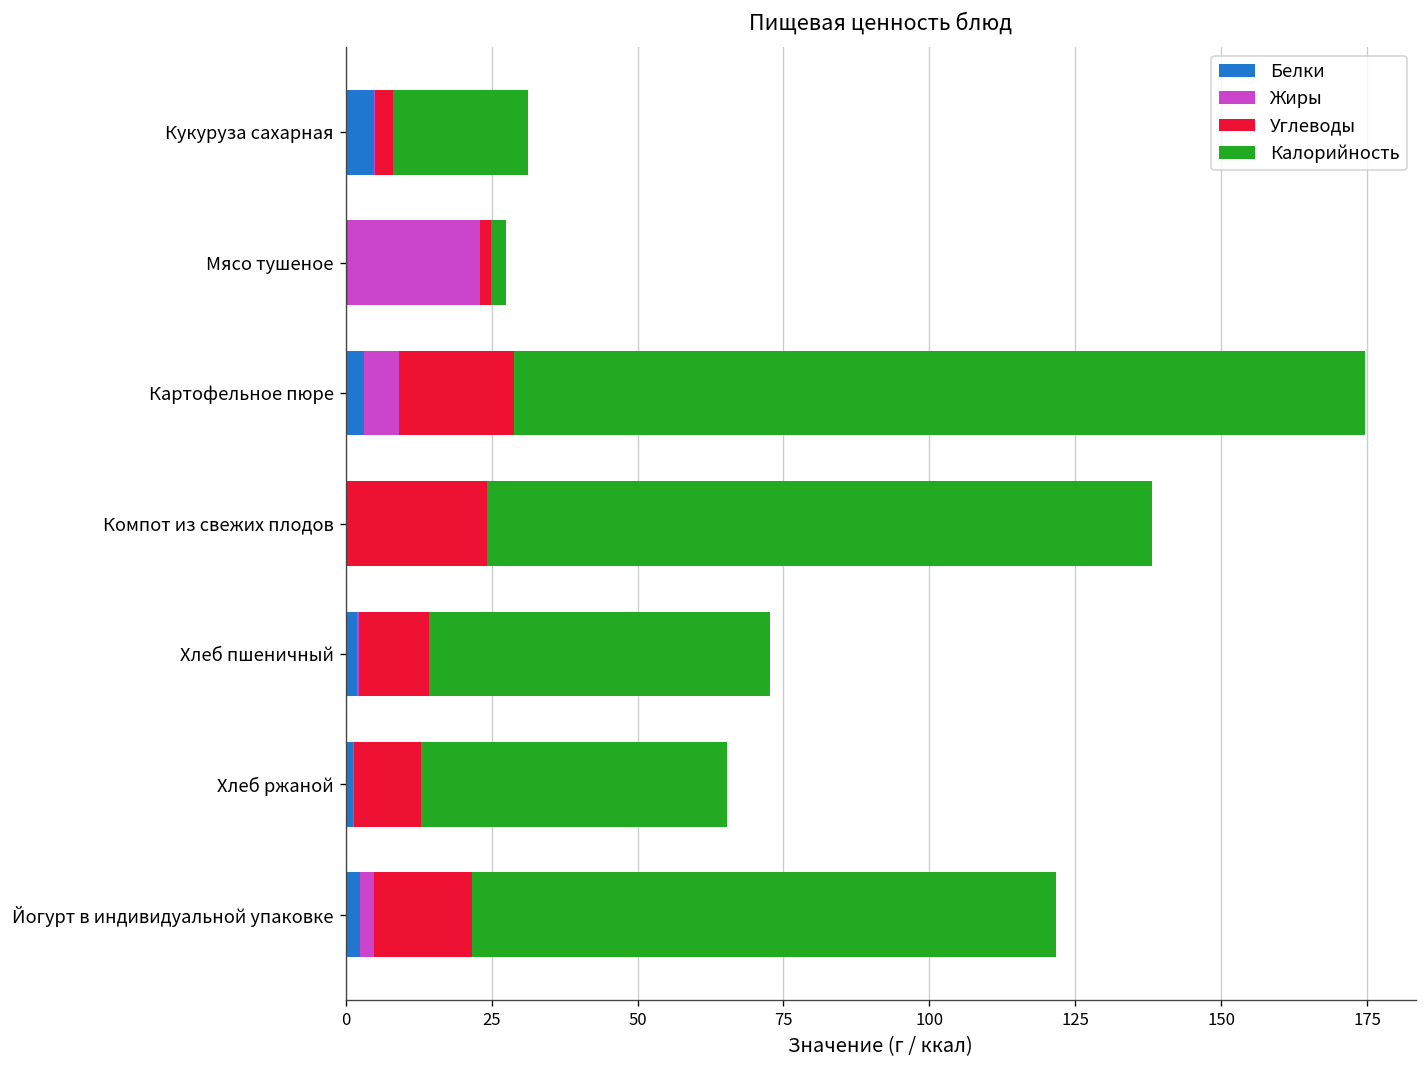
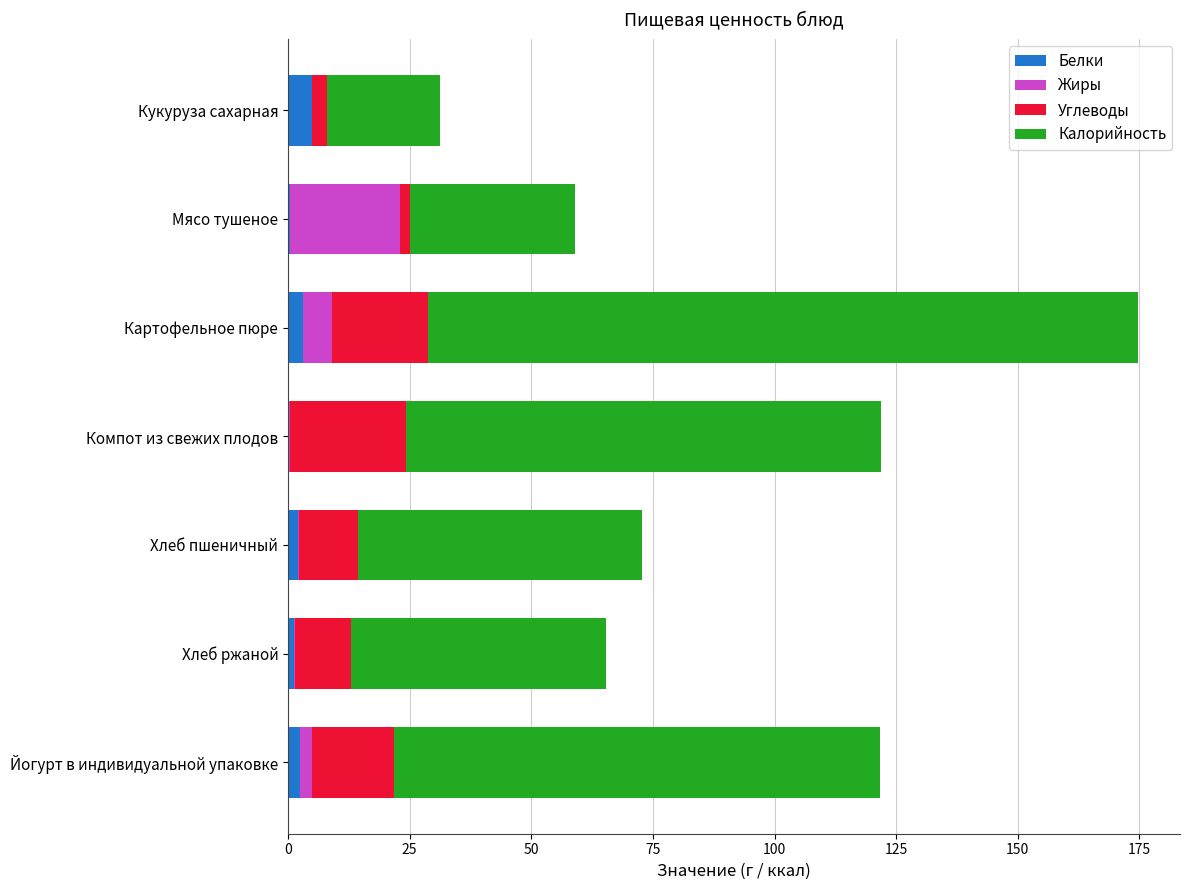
  {
    "Белки": {
      "Кукуруза сахарная": 5,
      "Картофельное пюре": 3,
      "Хлеб пшеничный": 2,
      "Хлеб ржаной": 1,
      "Йогурт в индивидуальной упаковке": 2
    },
    "Жиры": {
      "Мясо тушеное": 23,
      "Картофельное пюре": 6,
      "Йогурт в индивидуальной упаковке": 3
    },
    "Углеводы": {
      "Кукуруза сахарная": 3,
      "Мясо тушеное": 2,
      "Картофельное пюре": 20,
      "Компот из свежих плодов": 24,
      "Хлеб пшеничный": 12,
      "Хлеб ржаной": 11,
      "Йогурт в индивидуальной упаковке": 17
    },
    "Калорийность": {
      "Кукуруза сахарная": 23,
-     "Мясо тушеное": 2,
+     "Мясо тушеное": 34,
      "Картофельное пюре": 146,
-     "Компот из свежих плодов": 114,
+     "Компот из свежих плодов": 98,
      "Хлеб пшеничный": 58,
      "Хлеб ржаной": 53,
      "Йогурт в индивидуальной упаковке": 100
    }
  }
